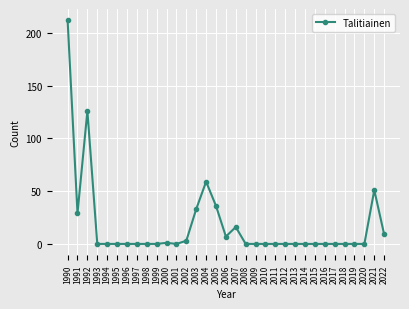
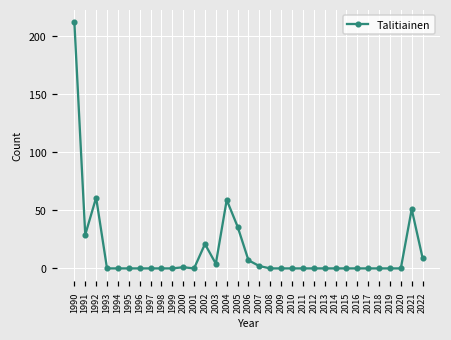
  {
    "1990": 212,
    "1991": 29,
-   "1992": 126,
+   "1992": 61,
    "1993": 0,
    "1994": 0,
    "1995": 0,
    "1996": 0,
    "1997": 0,
    "1998": 0,
    "1999": 0,
    "2000": 1,
    "2001": 0,
-   "2002": 3,
-   "2003": 33,
+   "2002": 21,
+   "2003": 4,
    "2004": 59,
    "2005": 36,
    "2006": 7,
-   "2007": 16,
+   "2007": 2,
    "2008": 0,
    "2009": 0,
    "2010": 0,
    "2011": 0,
    "2012": 0,
    "2013": 0,
    "2014": 0,
    "2015": 0,
    "2016": 0,
    "2017": 0,
    "2018": 0,
    "2019": 0,
    "2020": 0,
    "2021": 51,
    "2022": 9
  }
